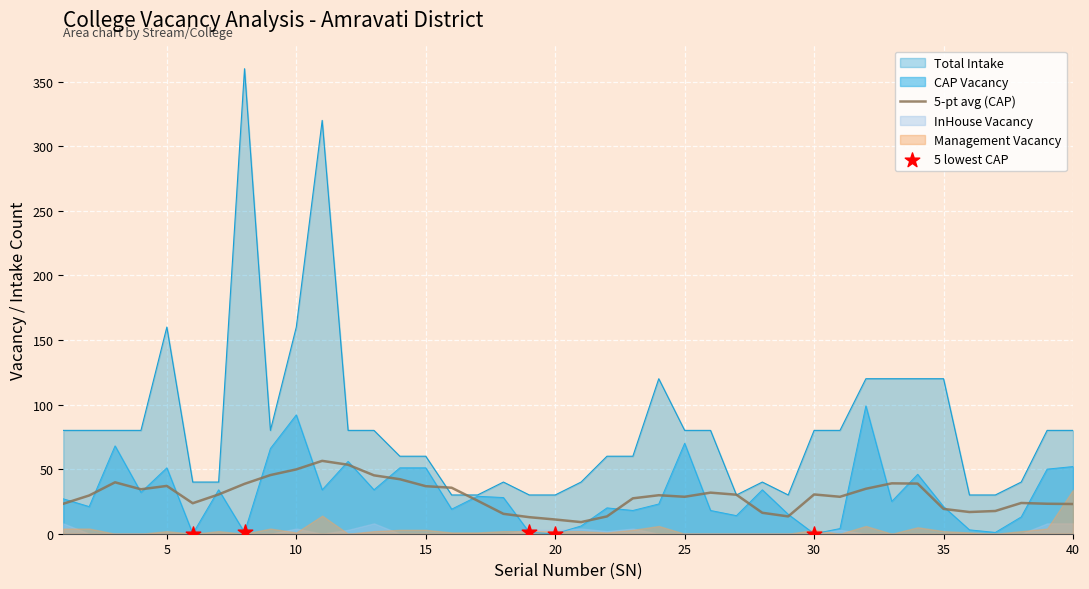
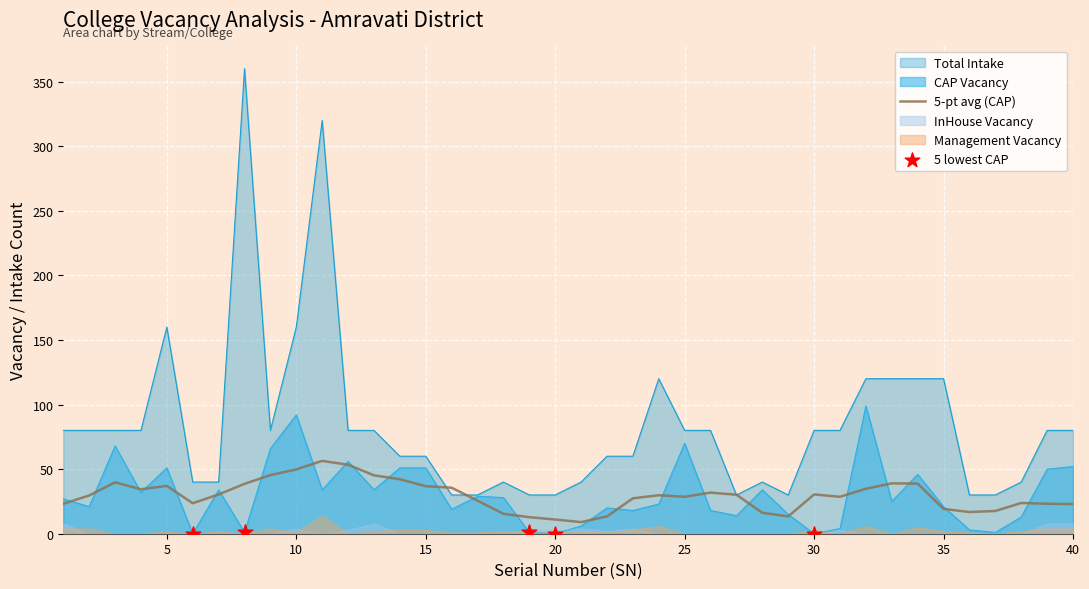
  {
    "5-pt avg (CAP)": {
      "5": 37,
      "10": 50,
      "15": 37,
      "20": 11,
      "25": 29,
      "30": 30,
      "40": 23
    },
    "Management Vacancy": {
      "5": 2,
      "15": 3,
      "30": 3,
      "35": 2,
-     "40": 34
+     "40": 4
    }
  }
